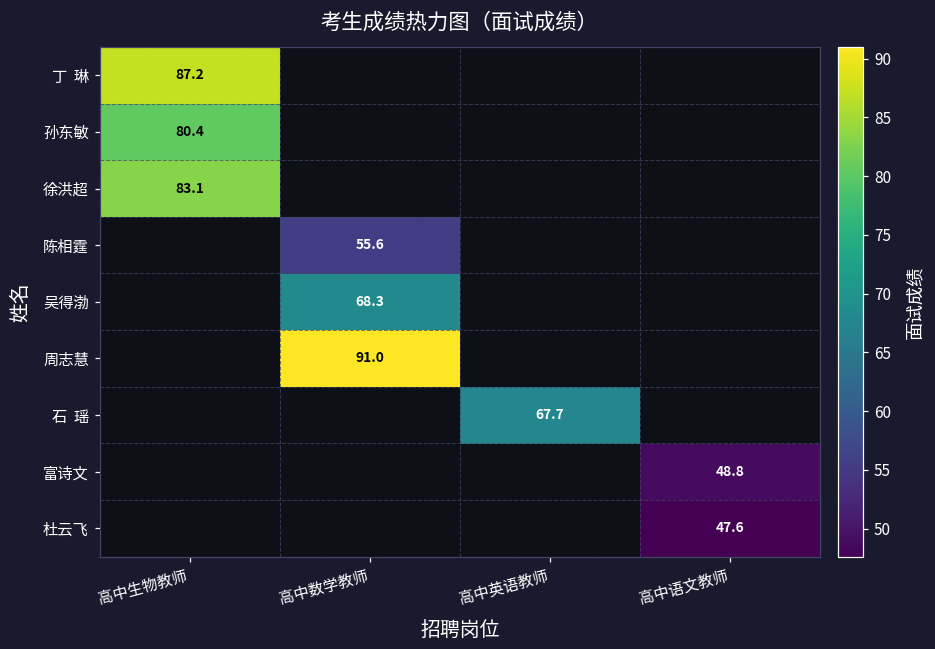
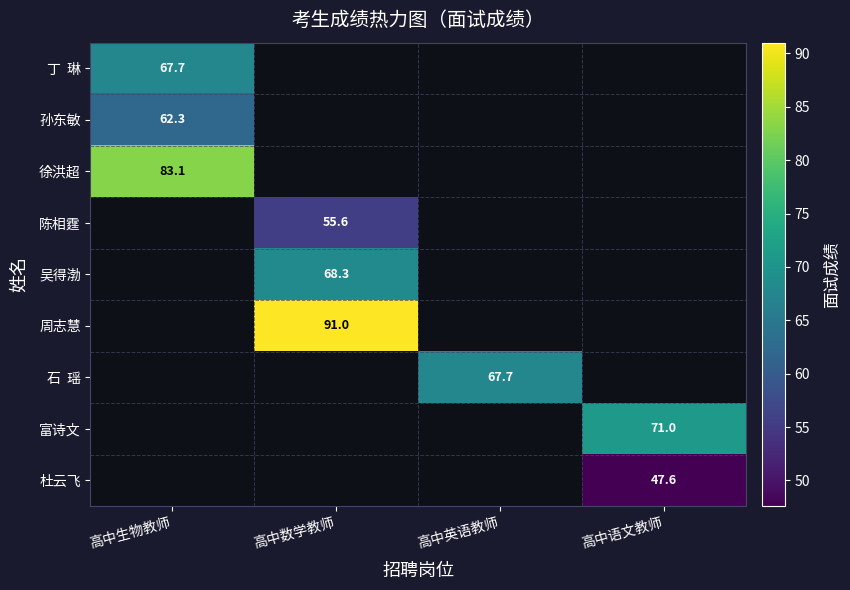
  {
    "丁 琳": {
-     "高中生物教师": 87.2
+     "高中生物教师": 67.7
    },
    "孙东敏": {
-     "高中生物教师": 80.4
+     "高中生物教师": 62.3
    },
    "徐洪超": {
      "高中生物教师": 83.1
    },
    "陈相霆": {
      "高中数学教师": 55.6
    },
    "吴得渤": {
      "高中数学教师": 68.3
    },
    "周志慧": {
      "高中数学教师": 91.0
    },
    "石 瑶": {
      "高中英语教师": 67.7
    },
    "富诗文": {
-     "高中语文教师": 48.8
+     "高中语文教师": 71.0
    },
    "杜云飞": {
      "高中语文教师": 47.6
    }
  }
